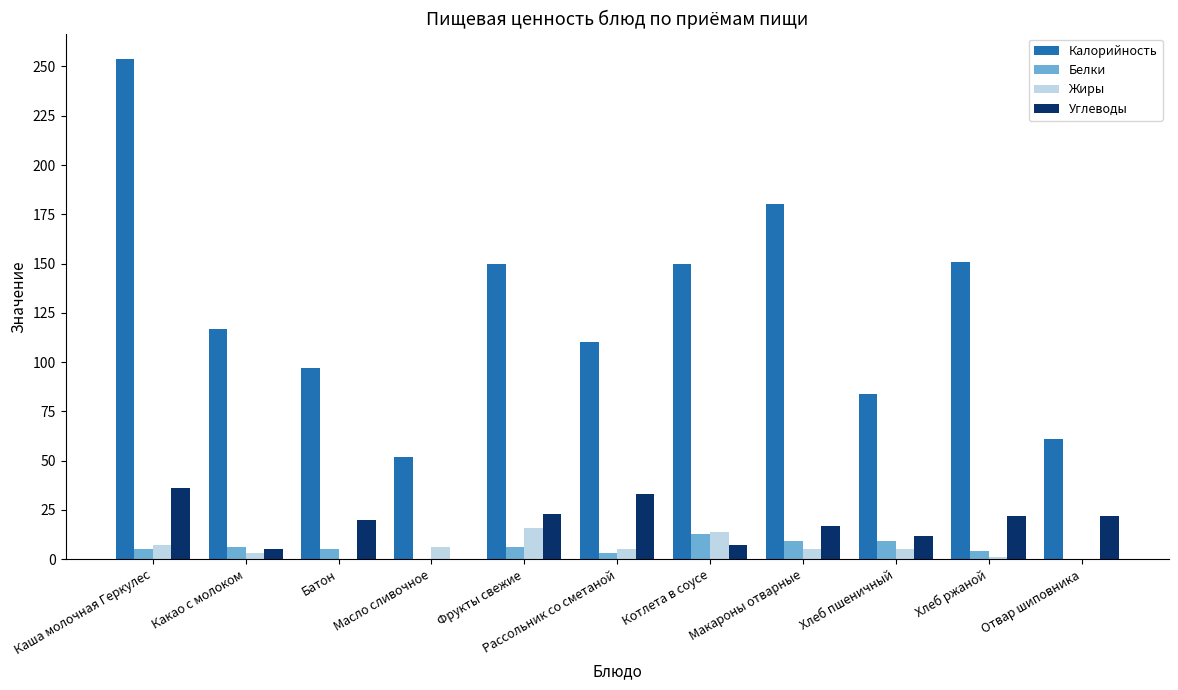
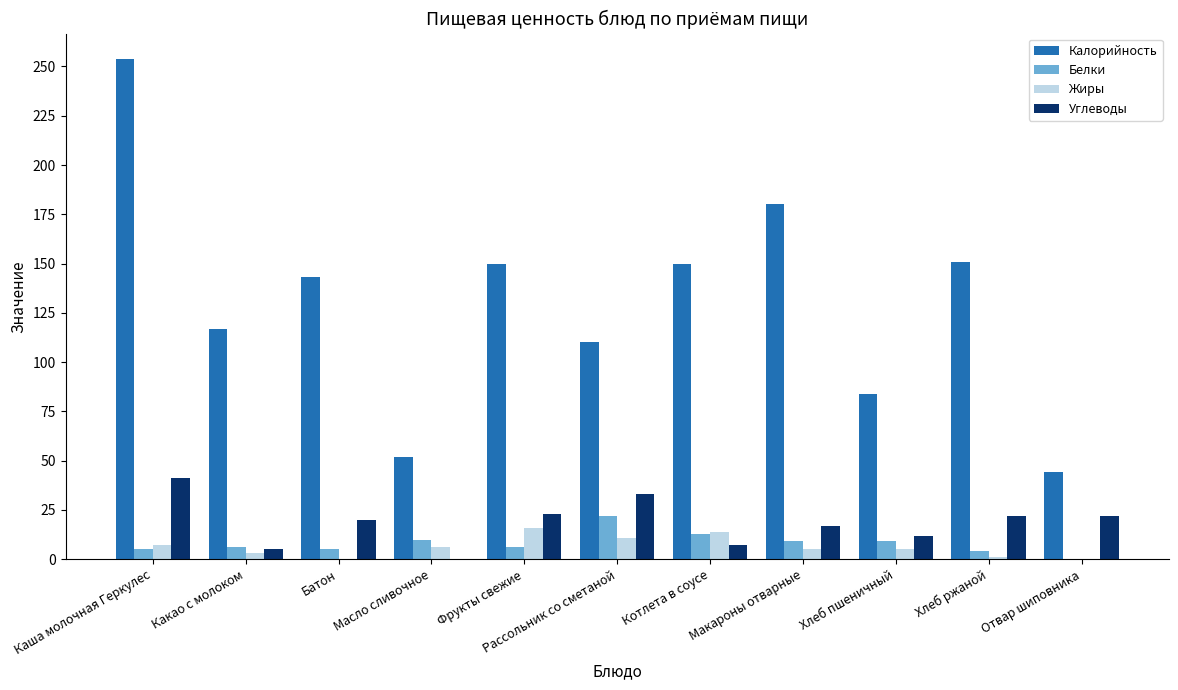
  {
    "Калорийность": {
      "Каша молочная Геркулес": 254,
      "Какао с молоком": 117,
-     "Батон": 97,
+     "Батон": 143,
      "Масло сливочное": 52,
      "Фрукты свежие": 150,
      "Рассольник со сметаной": 110,
      "Котлета в соусе": 150,
      "Макароны отварные": 180,
      "Хлеб пшеничный": 84,
      "Хлеб ржаной": 151,
-     "Отвар шиповника": 61
+     "Отвар шиповника": 44
    },
    "Белки": {
      "Каша молочная Геркулес": 5,
      "Какао с молоком": 6,
      "Батон": 5,
-     "Масло сливочное": 0,
+     "Масло сливочное": 10,
      "Фрукты свежие": 6,
-     "Рассольник со сметаной": 3,
+     "Рассольник со сметаной": 22,
      "Котлета в соусе": 13,
      "Макароны отварные": 9,
      "Хлеб пшеничный": 9,
      "Хлеб ржаной": 4
    },
    "Жиры": {
      "Каша молочная Геркулес": 7,
      "Какао с молоком": 3,
      "Батон": 0,
      "Масло сливочное": 6,
      "Фрукты свежие": 16,
-     "Рассольник со сметаной": 5,
+     "Рассольник со сметаной": 11,
      "Котлета в соусе": 14,
      "Макароны отварные": 5,
      "Хлеб пшеничный": 5
    },
    "Углеводы": {
-     "Каша молочная Геркулес": 36,
+     "Каша молочная Геркулес": 41,
      "Какао с молоком": 5,
      "Батон": 20,
      "Фрукты свежие": 23,
      "Рассольник со сметаной": 33,
      "Котлета в соусе": 7,
      "Макароны отварные": 17,
      "Хлеб пшеничный": 12,
      "Хлеб ржаной": 22,
      "Отвар шиповника": 22
    }
  }
